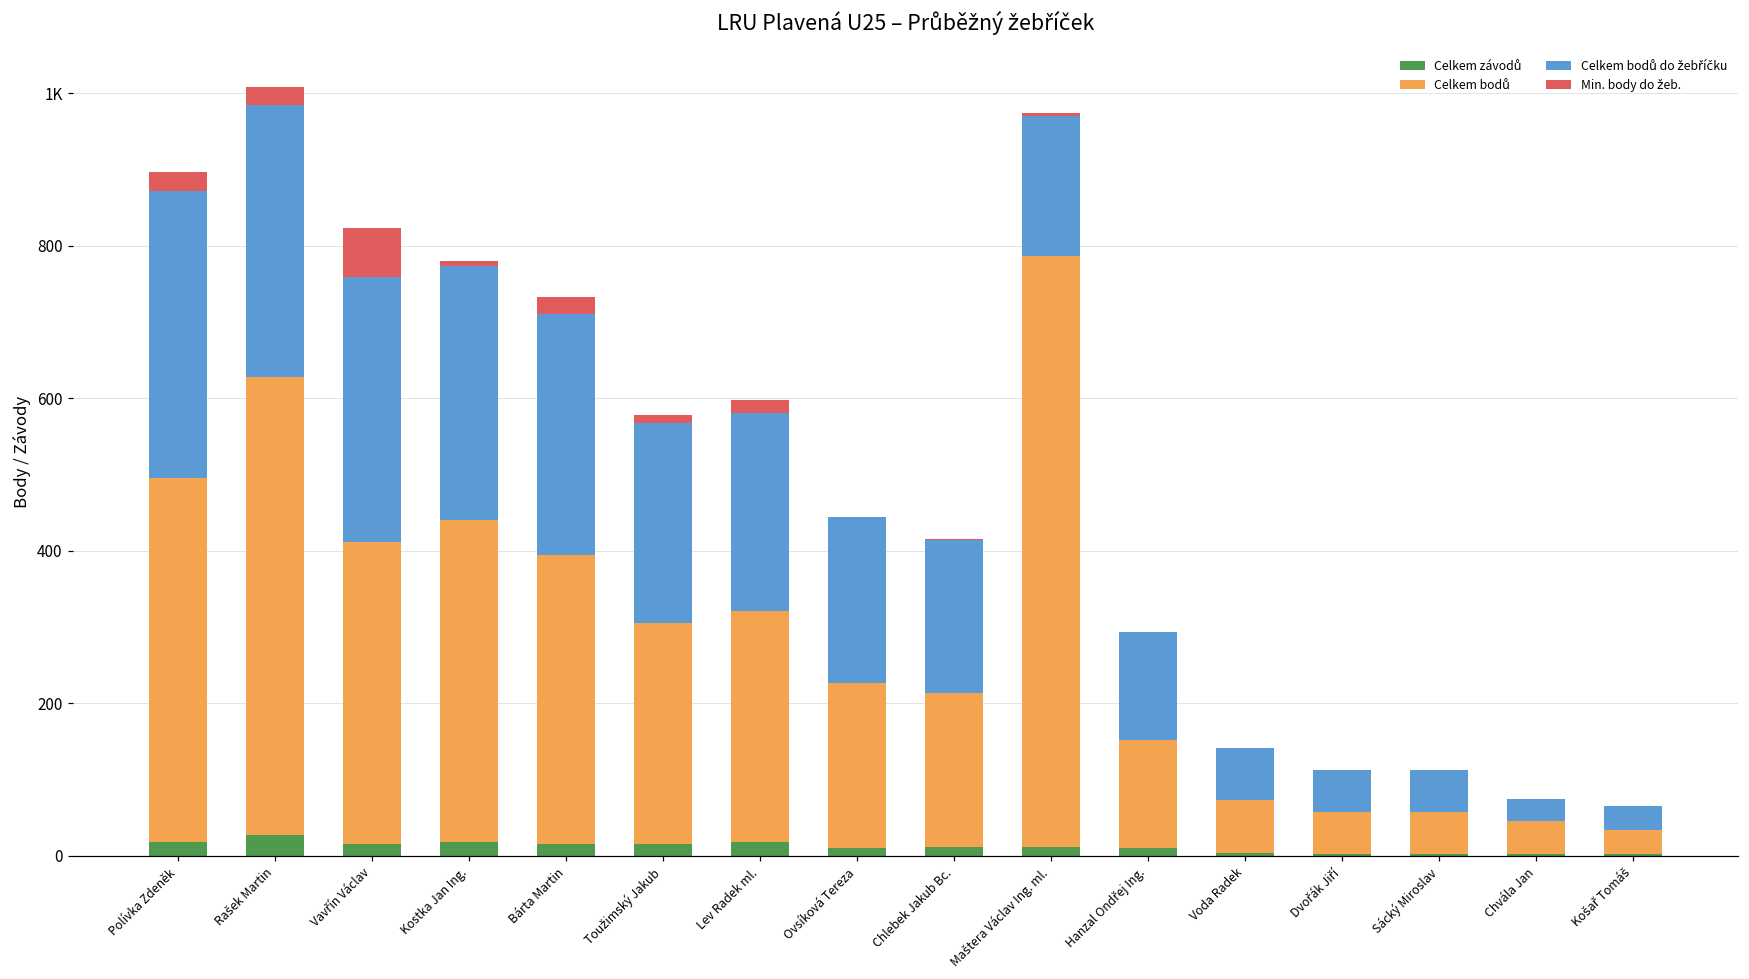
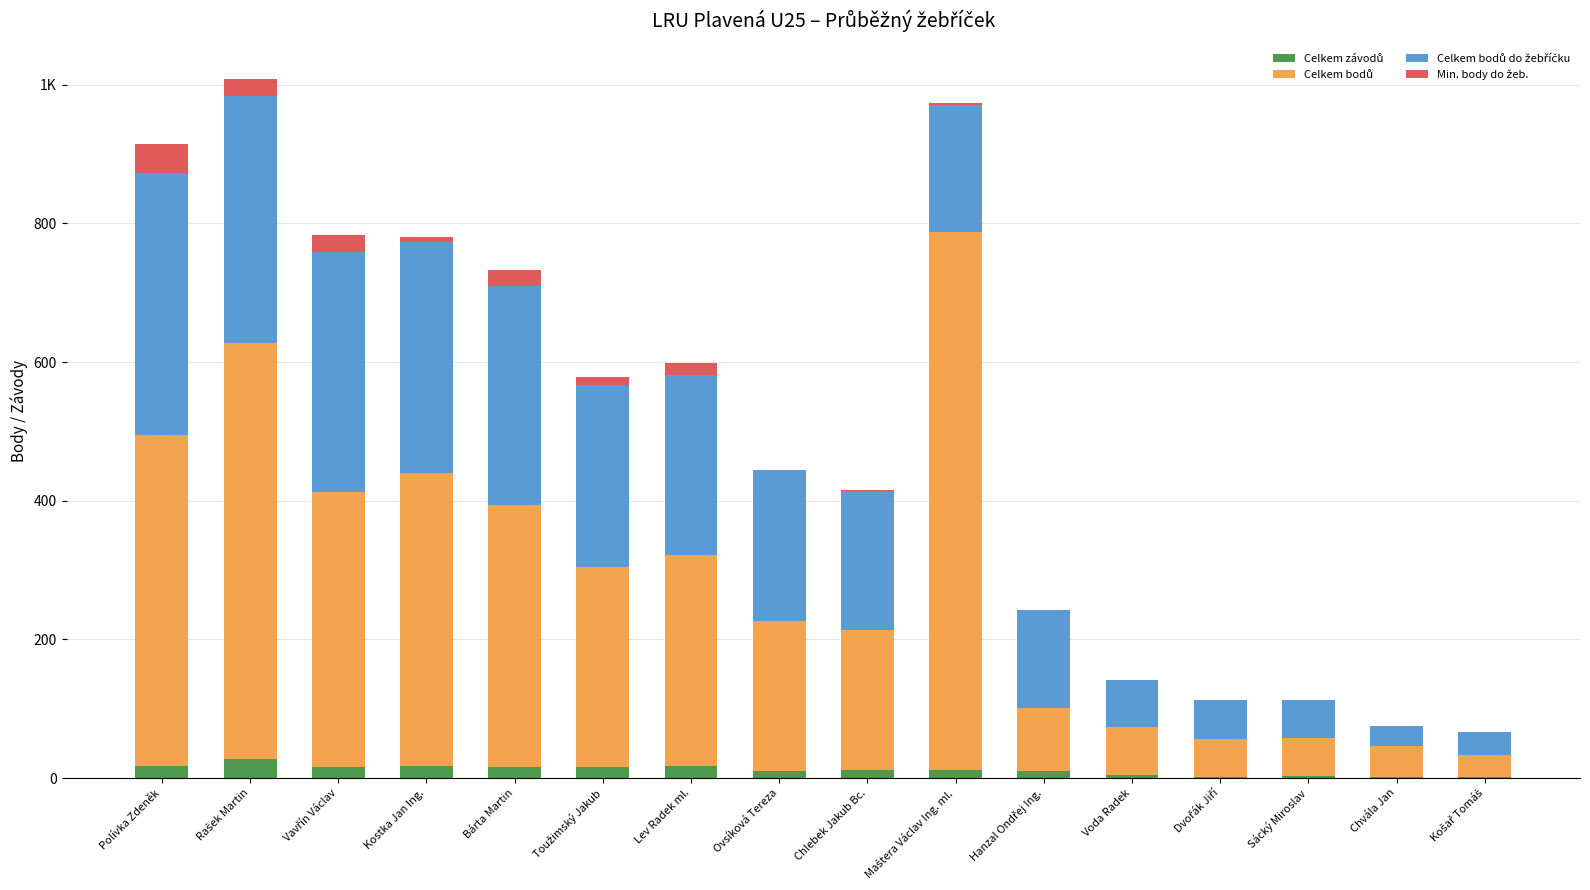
  {
    "Celkem závodů": {
      "Polívka Zdeněk": 20,
      "Rašek Martin": 30,
      "Vavřín Václav": 20,
      "Kostka Jan Ing.": 20,
      "Bárta Martin": 20,
      "Toužimský Jakub": 20,
      "Lev Radek ml.": 20,
      "Ovsíková Tereza": 10,
      "Chlebek Jakub Bc.": 10,
      "Maštera Václav Ing. ml.": 10,
      "Hanzal Ondřej Ing.": 10,
      "Voda Radek": 0
    },
    "Celkem bodů": {
      "Polívka Zdeněk": 480,
      "Rašek Martin": 600,
      "Vavřín Václav": 400,
      "Kostka Jan Ing.": 420,
      "Bárta Martin": 380,
      "Toužimský Jakub": 290,
      "Lev Radek ml.": 300,
      "Ovsíková Tereza": 220,
      "Chlebek Jakub Bc.": 200,
      "Maštera Václav Ing. ml.": 780,
-     "Hanzal Ondřej Ing.": 140,
+     "Hanzal Ondřej Ing.": 90,
      "Voda Radek": 70,
      "Dvořák Jiří": 60,
      "Sácký Miroslav": 60,
      "Chvála Jan": 40,
      "Košař Tomáš": 30
    },
    "Celkem bodů do žebříčku": {
      "Polívka Zdeněk": 380,
      "Rašek Martin": 360,
      "Vavřín Václav": 350,
      "Kostka Jan Ing.": 330,
      "Bárta Martin": 320,
      "Toužimský Jakub": 260,
      "Lev Radek ml.": 260,
      "Ovsíková Tereza": 220,
      "Chlebek Jakub Bc.": 200,
      "Maštera Václav Ing. ml.": 180,
      "Hanzal Ondřej Ing.": 140,
      "Voda Radek": 70,
      "Dvořák Jiří": 60,
      "Sácký Miroslav": 60,
      "Chvála Jan": 30,
      "Košař Tomáš": 30
    },
    "Min. body do žeb.": {
-     "Polívka Zdeněk": 20,
+     "Polívka Zdeněk": 40,
      "Rašek Martin": 20,
-     "Vavřín Václav": 60,
+     "Vavřín Václav": 20,
      "Kostka Jan Ing.": 10,
      "Bárta Martin": 20,
      "Toužimský Jakub": 10,
      "Lev Radek ml.": 20,
      "Ovsíková Tereza": 0,
      "Maštera Václav Ing. ml.": 0,
      "Hanzal Ondřej Ing.": 0,
      "Voda Radek": 0,
      "Dvořák Jiří": 0,
      "Sácký Miroslav": 0,
      "Chvála Jan": 0,
      "Košař Tomáš": 0
    }
  }
